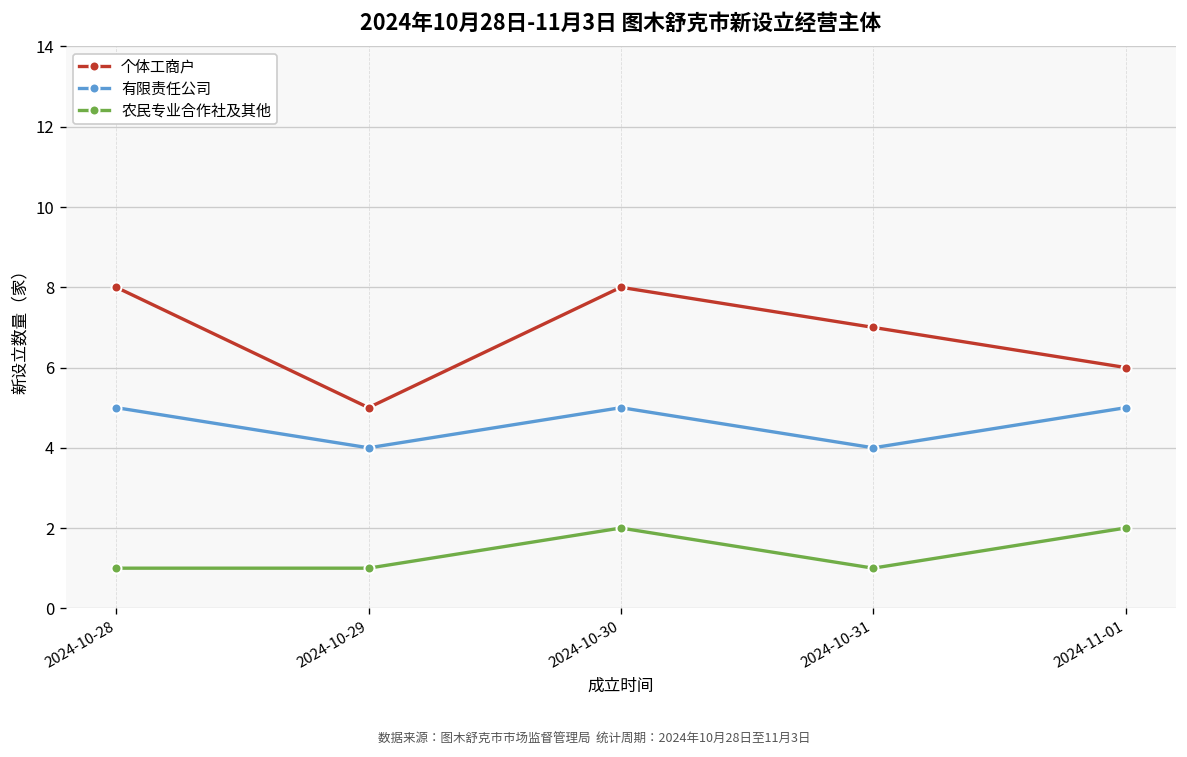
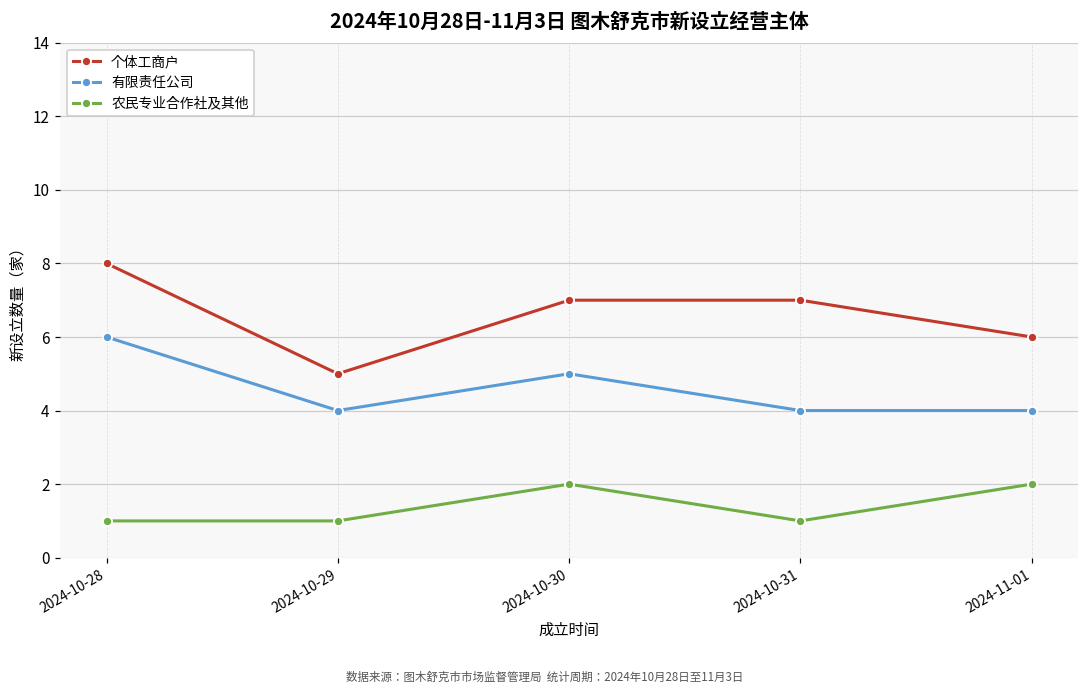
  {
    "个体工商户": {
      "2024-10-28": 8,
      "2024-10-29": 5,
-     "2024-10-30": 8,
+     "2024-10-30": 7,
      "2024-10-31": 7,
      "2024-11-01": 6
    },
    "有限责任公司": {
-     "2024-10-28": 5,
+     "2024-10-28": 6,
      "2024-10-29": 4,
      "2024-10-30": 5,
      "2024-10-31": 4,
-     "2024-11-01": 5
+     "2024-11-01": 4
    },
    "农民专业合作社及其他": {
      "2024-10-28": 1,
      "2024-10-29": 1,
      "2024-10-30": 2,
      "2024-10-31": 1,
      "2024-11-01": 2
    }
  }
